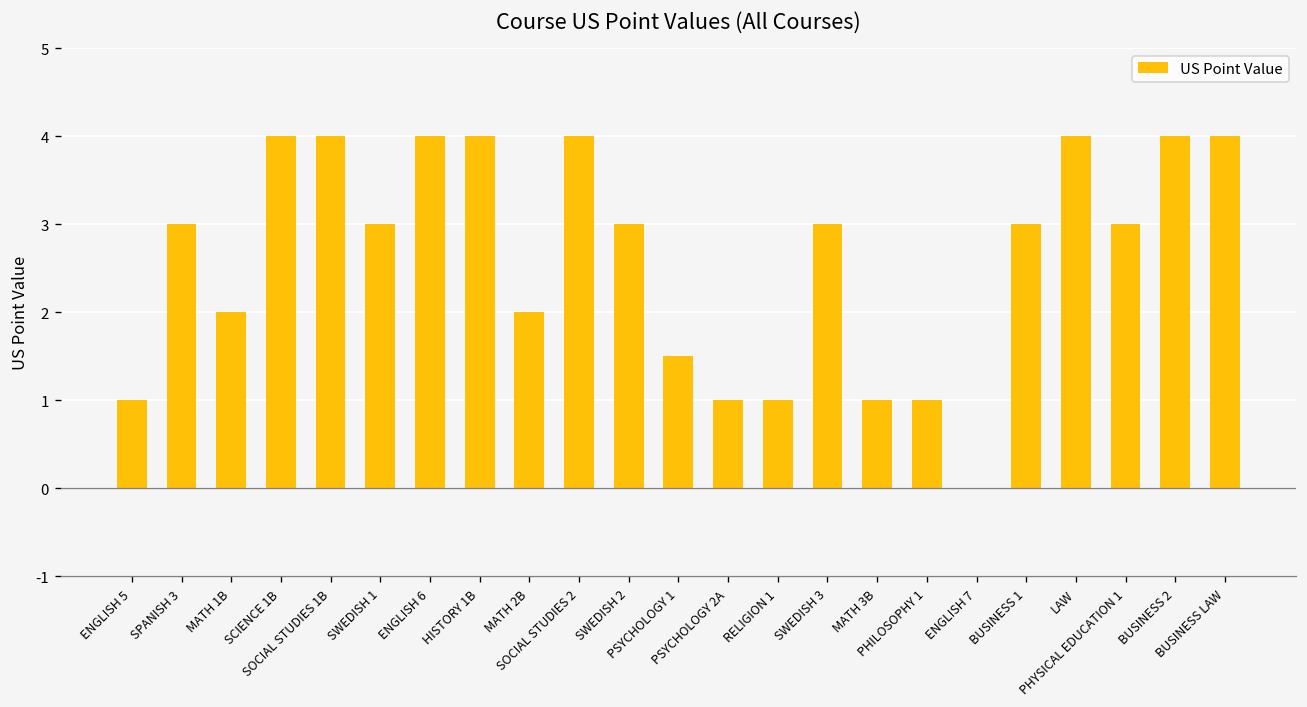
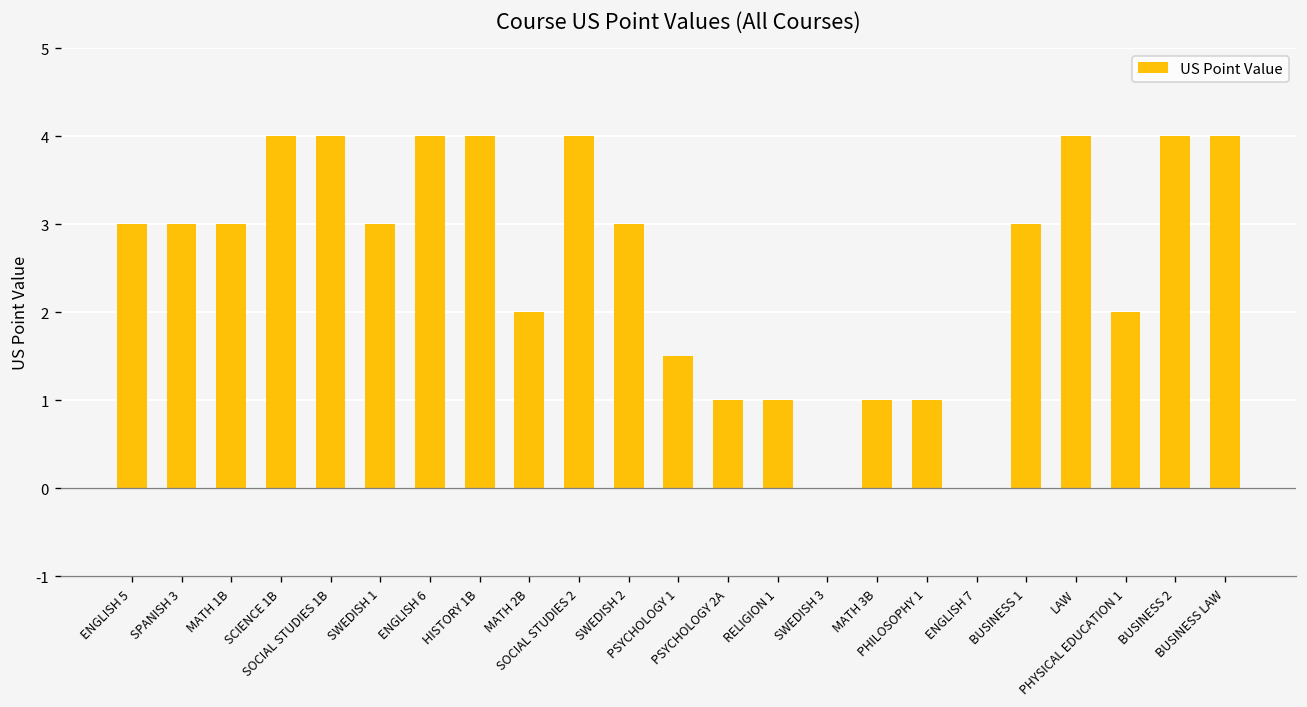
  {
-   "ENGLISH 5": 1,
+   "ENGLISH 5": 3,
    "SPANISH 3": 3,
-   "MATH 1B": 2,
+   "MATH 1B": 3,
    "SCIENCE 1B": 4,
    "SOCIAL STUDIES 1B": 4,
    "SWEDISH 1": 3,
    "ENGLISH 6": 4,
    "HISTORY 1B": 4,
    "MATH 2B": 2,
    "SOCIAL STUDIES 2": 4,
    "SWEDISH 2": 3,
    "PSYCHOLOGY 1": 1.5,
    "PSYCHOLOGY 2A": 1,
    "RELIGION 1": 1,
-   "SWEDISH 3": 3,
+   "SWEDISH 3": 0,
    "MATH 3B": 1,
    "PHILOSOPHY 1": 1,
    "ENGLISH 7": 0,
    "BUSINESS 1": 3,
    "LAW": 4,
-   "PHYSICAL EDUCATION 1": 3,
+   "PHYSICAL EDUCATION 1": 2,
    "BUSINESS 2": 4,
    "BUSINESS LAW": 4
  }
